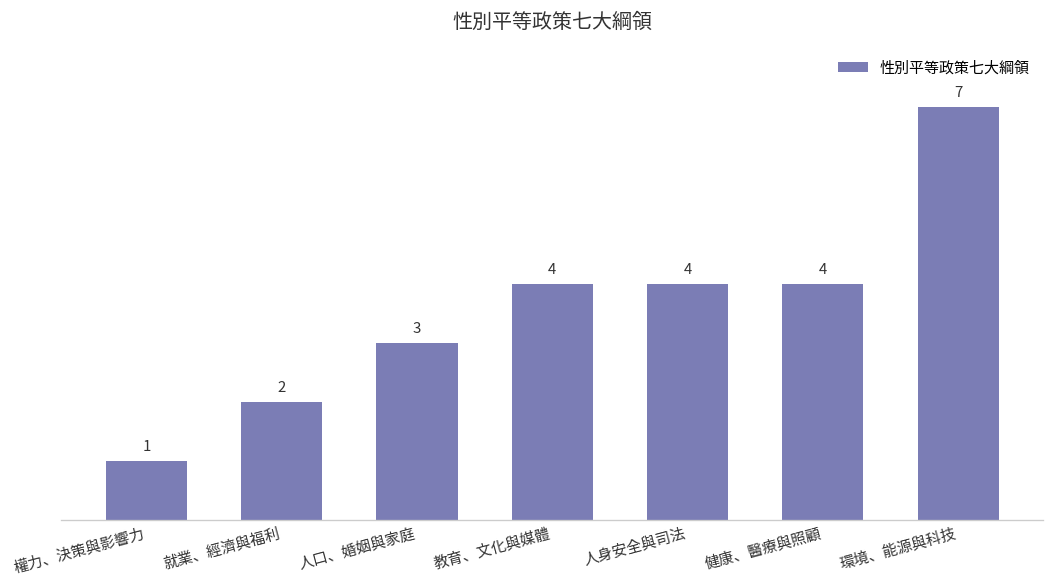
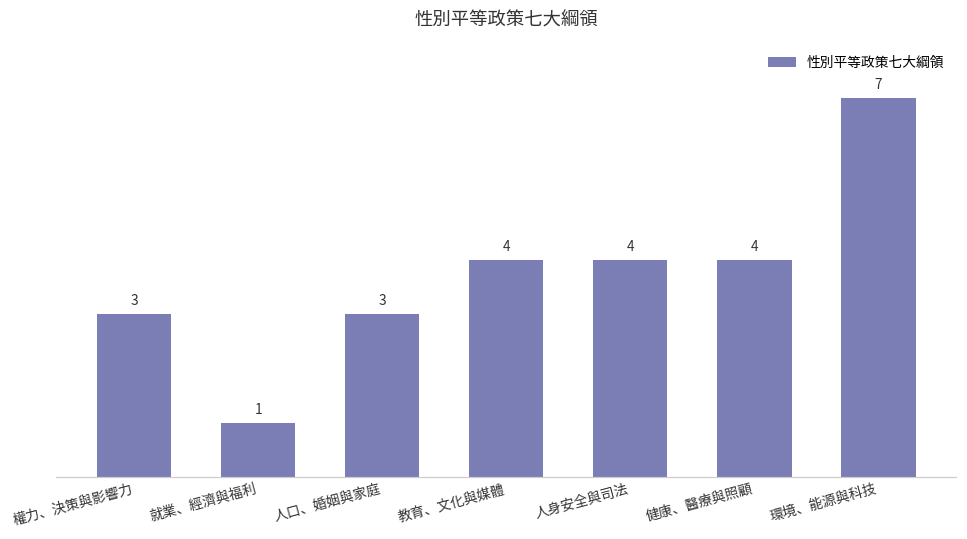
  {
-   "權力、決策與影響力": 1,
-   "就業、經濟與福利": 2,
+   "權力、決策與影響力": 3,
+   "就業、經濟與福利": 1,
    "人口、婚姻與家庭": 3,
    "教育、文化與媒體": 4,
    "人身安全與司法": 4,
    "健康、醫療與照顧": 4,
    "環境、能源與科技": 7
  }
